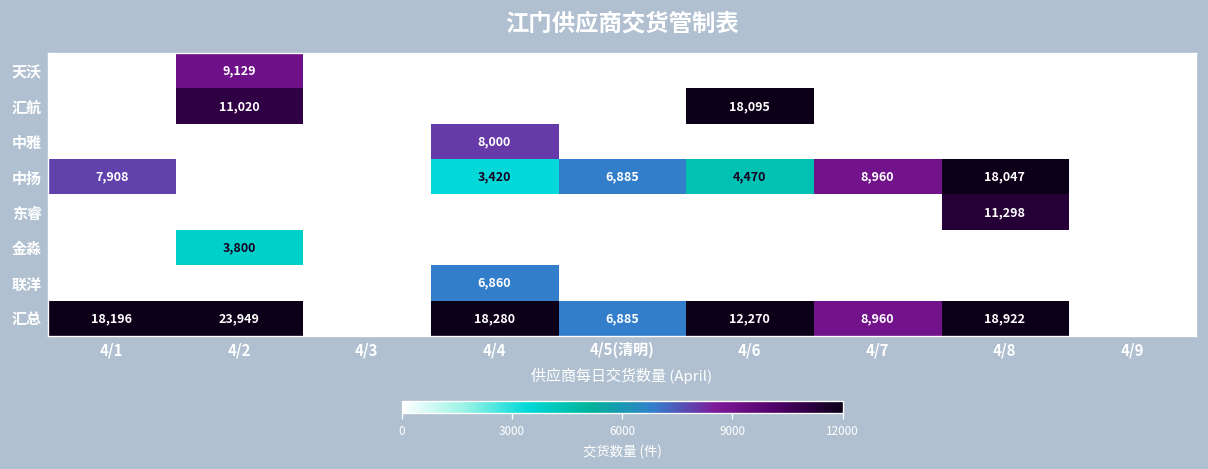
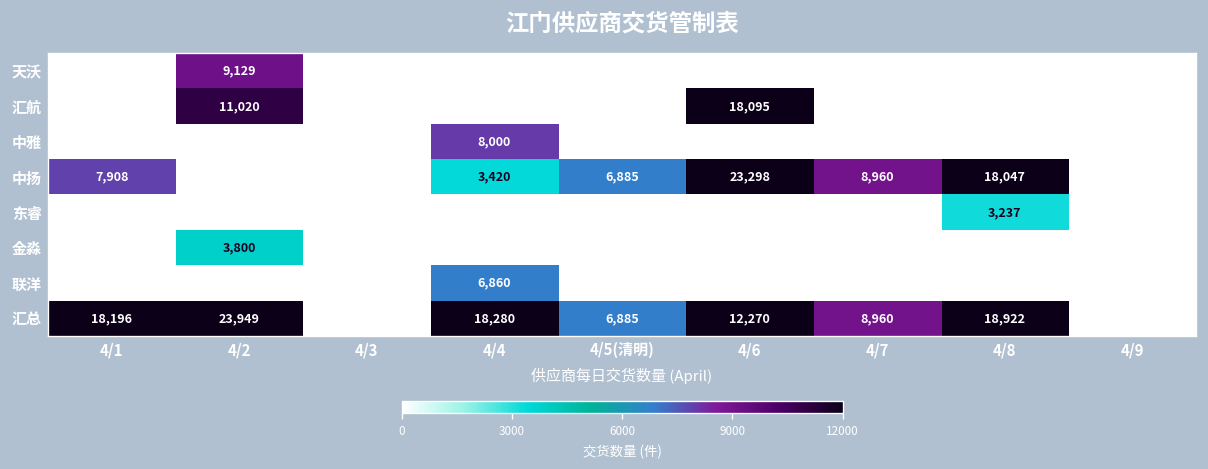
  {
    "天沃": {
      "4/2": "9,129"
    },
    "汇航": {
      "4/2": "11,020",
      "4/6": "18,095"
    },
    "中雅": {
      "4/4": "8,000"
    },
    "中扬": {
      "4/1": "7,908",
      "4/4": "3,420",
      "4/5(清明)": "6,885",
-     "4/6": "4,470",
+     "4/6": "23,298",
      "4/7": "8,960",
      "4/8": "18,047"
    },
    "东睿": {
-     "4/8": "11,298"
+     "4/8": "3,237"
    },
    "金淼": {
      "4/2": "3,800"
    },
    "联洋": {
      "4/4": "6,860"
    },
    "汇总": {
      "4/1": "18,196",
      "4/2": "23,949",
      "4/4": "18,280",
      "4/5(清明)": "6,885",
      "4/6": "12,270",
      "4/7": "8,960",
      "4/8": "18,922"
    }
  }
